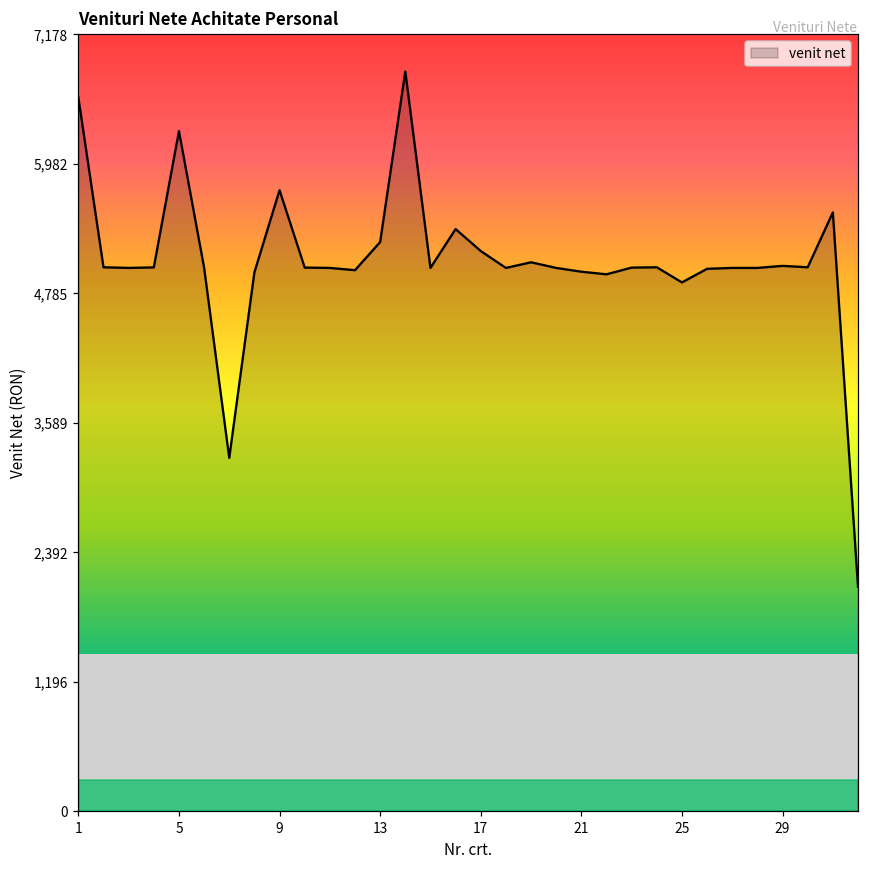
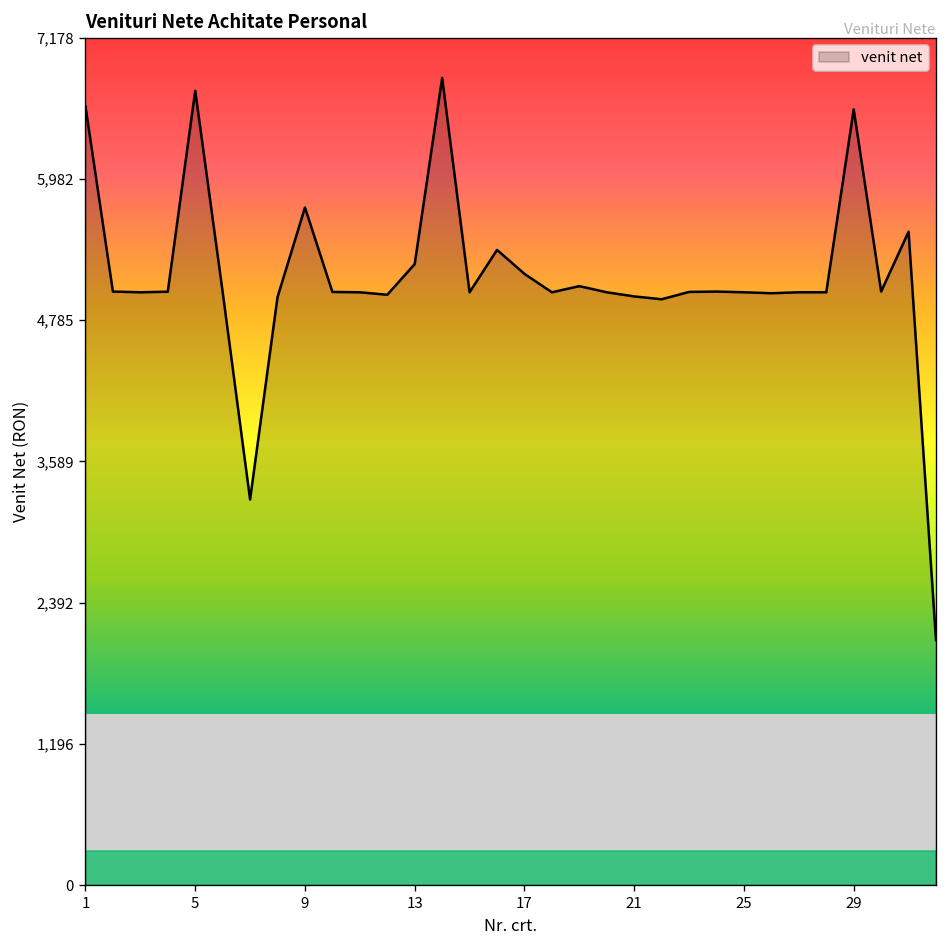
  {
    "1": "6,600",
-   "5": "6,300",
+   "5": "6,700",
    "9": "5,700",
    "13": "5,300",
    "17": "5,200",
    "21": "5,000",
-   "25": "4,900",
-   "29": "5,000"
+   "25": "5,000",
+   "29": "6,600"
  }
